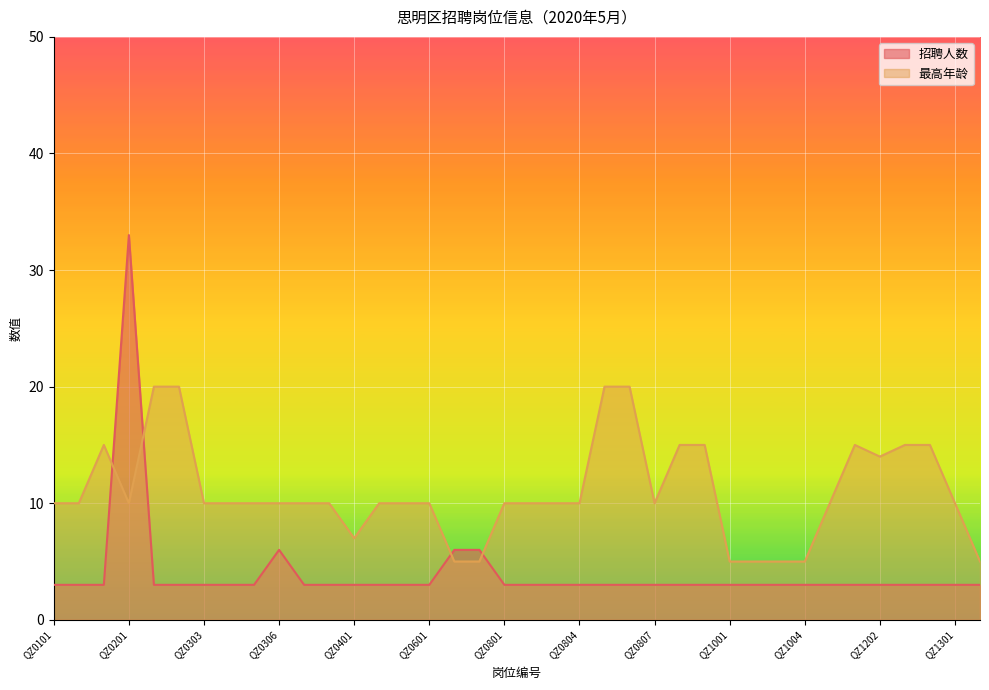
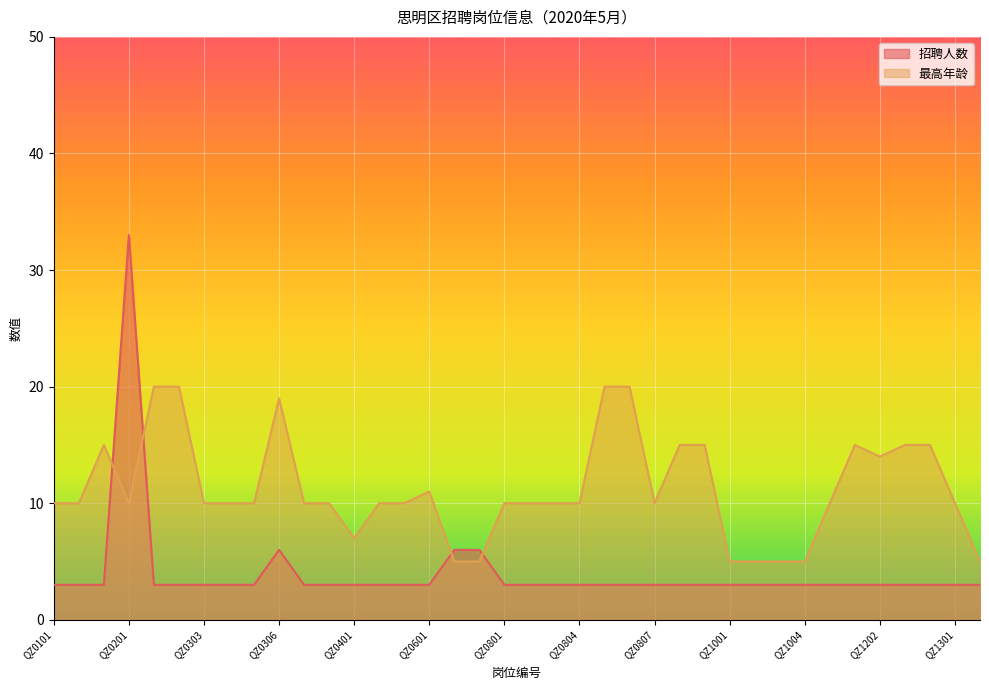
  {
    "招聘人数": {
      "QZ0101": 3.0,
      "QZ0201": 33.0,
      "QZ0303": 3.0,
      "QZ0306": 6.0,
      "QZ0401": 3.0,
      "QZ0601": 3.0,
      "QZ0801": 3.0,
      "QZ0804": 3.0,
      "QZ0807": 3.0,
      "QZ1001": 3.0,
      "QZ1004": 3.0,
      "QZ1202": 3.0,
      "QZ1301": 3.0
    },
    "最高年龄": {
      "QZ0101": 10.0,
      "QZ0201": 10.0,
      "QZ0303": 10.0,
-     "QZ0306": 10.0,
+     "QZ0306": 19.0,
      "QZ0401": 7.0,
-     "QZ0601": 10.0,
+     "QZ0601": 11.0,
      "QZ0801": 10.0,
      "QZ0804": 10.0,
      "QZ0807": 10.0,
      "QZ1001": 5.0,
      "QZ1004": 5.0,
      "QZ1202": 14.0,
      "QZ1301": 10.0
    }
  }
